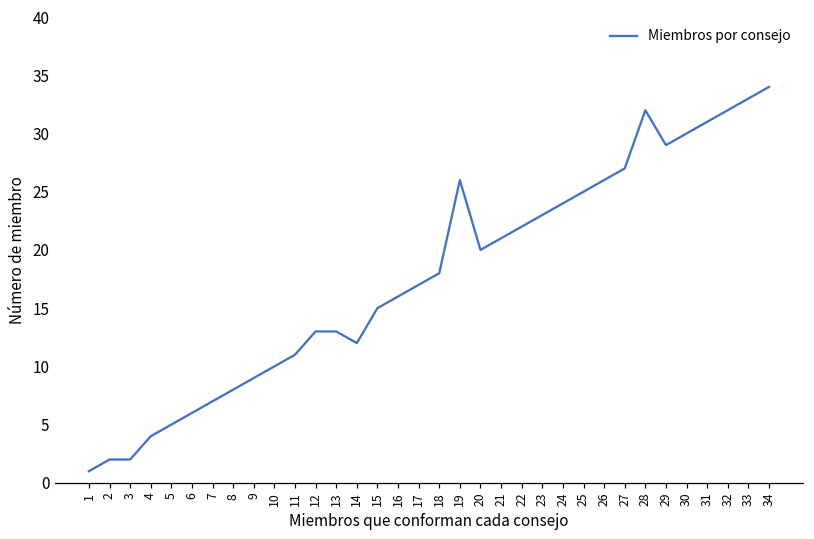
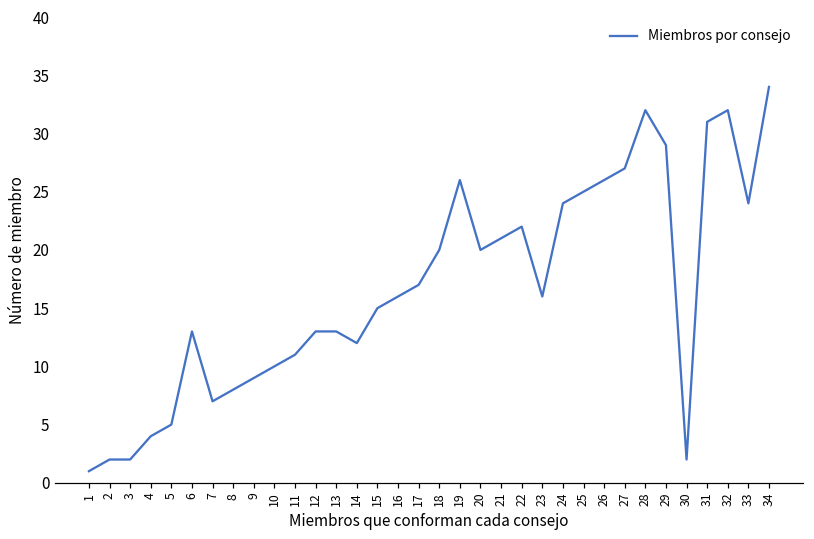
  {
    "1": 1,
    "2": 2,
    "3": 2,
    "4": 4,
    "5": 5,
-   "6": 6,
+   "6": 13,
    "7": 7,
    "8": 8,
    "9": 9,
    "10": 10,
    "11": 11,
    "12": 13,
    "13": 13,
    "14": 12,
    "15": 15,
    "16": 16,
    "17": 17,
-   "18": 18,
+   "18": 20,
    "19": 26,
    "20": 20,
    "21": 21,
    "22": 22,
-   "23": 23,
+   "23": 16,
    "24": 24,
    "25": 25,
    "26": 26,
    "27": 27,
    "28": 32,
    "29": 29,
-   "30": 30,
+   "30": 2,
    "31": 31,
    "32": 32,
-   "33": 33,
+   "33": 24,
    "34": 34
  }
